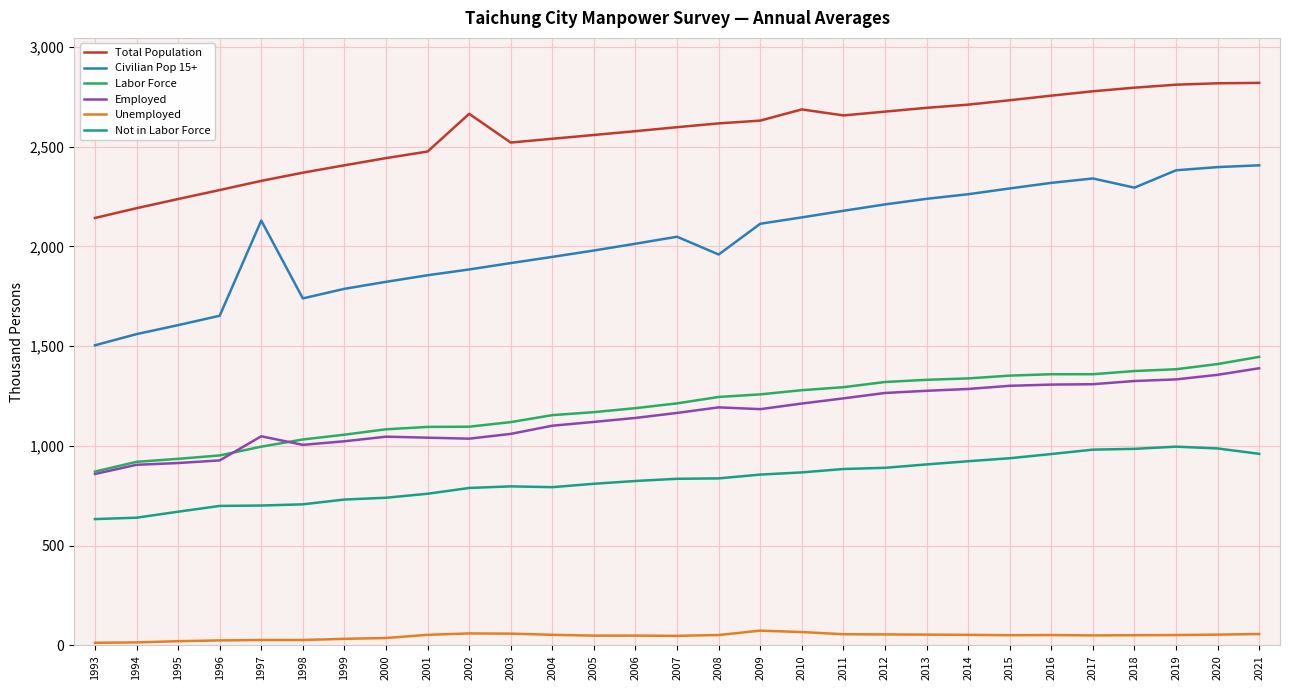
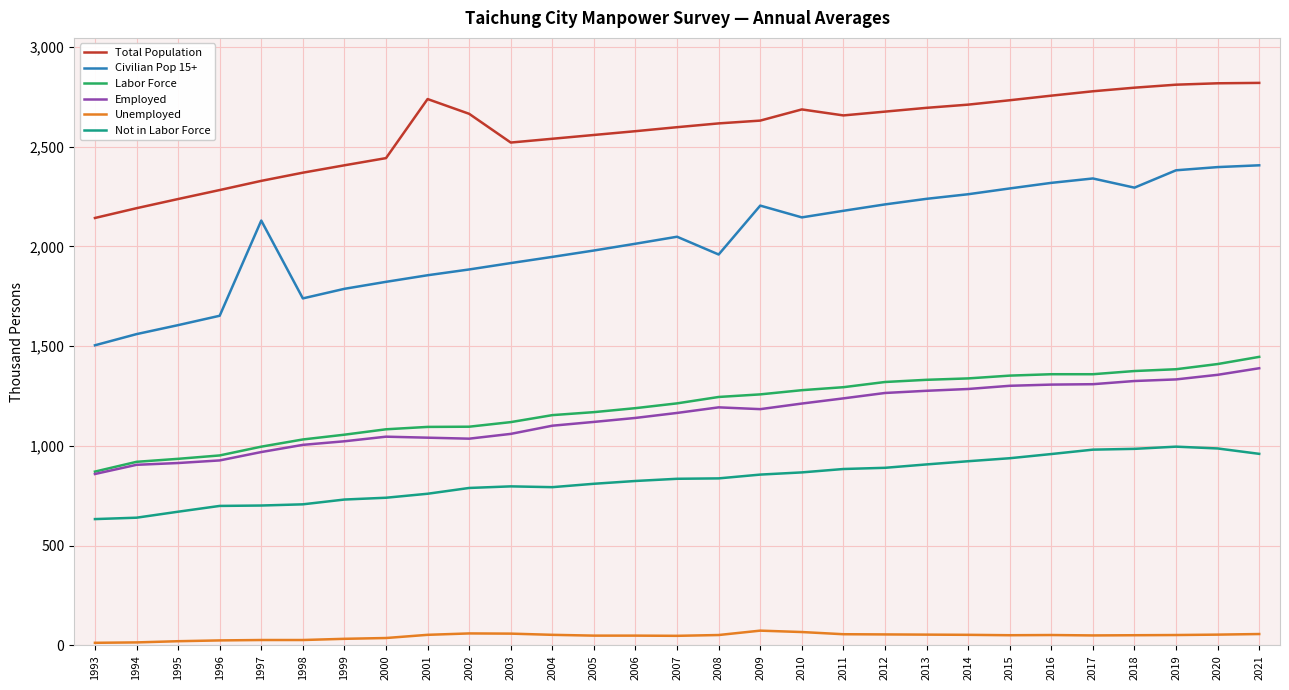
  {
    "Total Population": {
      "1993": "2,140",
      "1994": "2,190",
      "1995": "2,240",
      "1996": "2,280",
      "1997": "2,330",
      "1998": "2,370",
      "1999": "2,410",
      "2000": "2,440",
-     "2001": "2,480",
+     "2001": "2,740",
      "2002": "2,660",
      "2003": "2,520",
      "2004": "2,540",
      "2005": "2,560",
      "2006": "2,580",
      "2007": "2,600",
      "2008": "2,620",
      "2009": "2,630",
      "2010": "2,690",
      "2011": "2,660",
      "2012": "2,680",
      "2013": "2,690",
      "2014": "2,710",
      "2015": "2,730",
      "2016": "2,760",
      "2017": "2,780",
      "2018": "2,800",
      "2019": "2,810",
      "2020": "2,820",
      "2021": "2,820"
    },
    "Civilian Pop 15+": {
      "1993": "1,500",
      "1994": "1,560",
      "1995": "1,610",
      "1996": "1,650",
      "1997": "2,130",
      "1998": "1,740",
      "1999": "1,790",
      "2000": "1,820",
      "2001": "1,860",
      "2002": "1,880",
      "2003": "1,920",
      "2004": "1,950",
      "2005": "1,980",
      "2006": "2,010",
      "2007": "2,050",
      "2008": "1,960",
-     "2009": "2,110",
+     "2009": "2,200",
      "2010": "2,150",
      "2011": "2,180",
      "2012": "2,210",
      "2013": "2,240",
      "2014": "2,260",
      "2015": "2,290",
      "2016": "2,320",
      "2017": "2,340",
      "2018": "2,290",
      "2019": "2,380",
      "2020": "2,400",
      "2021": "2,410"
    },
    "Employed": {
      "1994": "910",
      "1995": "910",
      "1996": "930",
-     "1997": "1,050",
+     "1997": "970",
      "1998": "1,010",
      "1999": "1,020",
      "2000": "1,050",
      "2001": "1,040",
      "2002": "1,040",
      "2003": "1,060",
      "2004": "1,100",
      "2005": "1,120",
      "2006": "1,140",
      "2007": "1,170",
      "2008": "1,190",
      "2009": "1,180",
      "2010": "1,210",
      "2011": "1,240",
      "2012": "1,270",
      "2013": "1,280",
      "2014": "1,290",
      "2015": "1,300",
      "2016": "1,310",
      "2017": "1,310",
      "2018": "1,330",
      "2019": "1,330",
      "2020": "1,360",
      "2021": "1,390"
    },
    "Unemployed": {
      "1993": "10",
      "1994": "20",
      "1995": "20",
      "1996": "30",
      "1997": "30",
      "1998": "30",
      "1999": "30",
      "2000": "40",
      "2001": "50",
      "2002": "60",
      "2003": "60",
      "2004": "50",
      "2005": "50",
      "2006": "50",
      "2007": "50",
      "2008": "50",
      "2009": "70",
      "2010": "70",
      "2011": "60",
      "2012": "60",
      "2013": "50",
      "2014": "50",
      "2015": "50",
      "2016": "50",
      "2017": "50",
      "2018": "50",
      "2019": "50",
      "2020": "50",
      "2021": "60"
    }
  }
